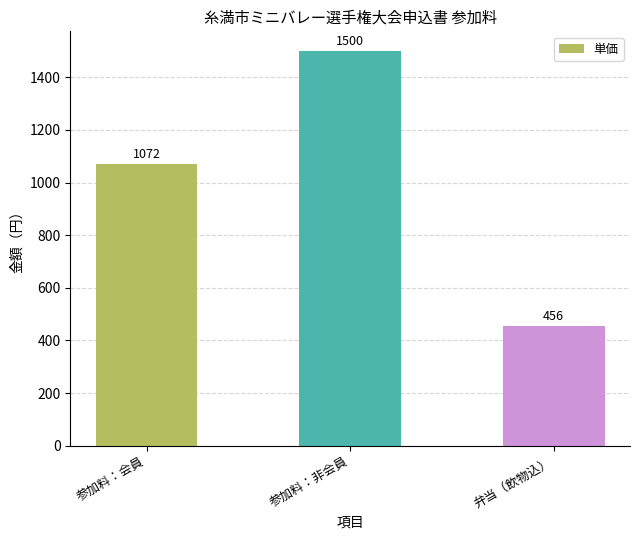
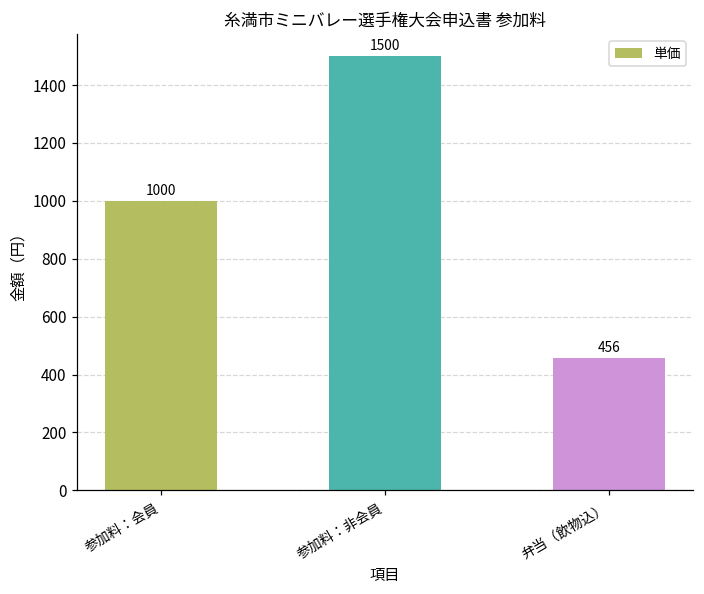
  {
-   "参加料：会員": 1072,
+   "参加料：会員": 1000,
    "参加料：非会員": 1500,
    "弁当（飲物込）": 456
  }
